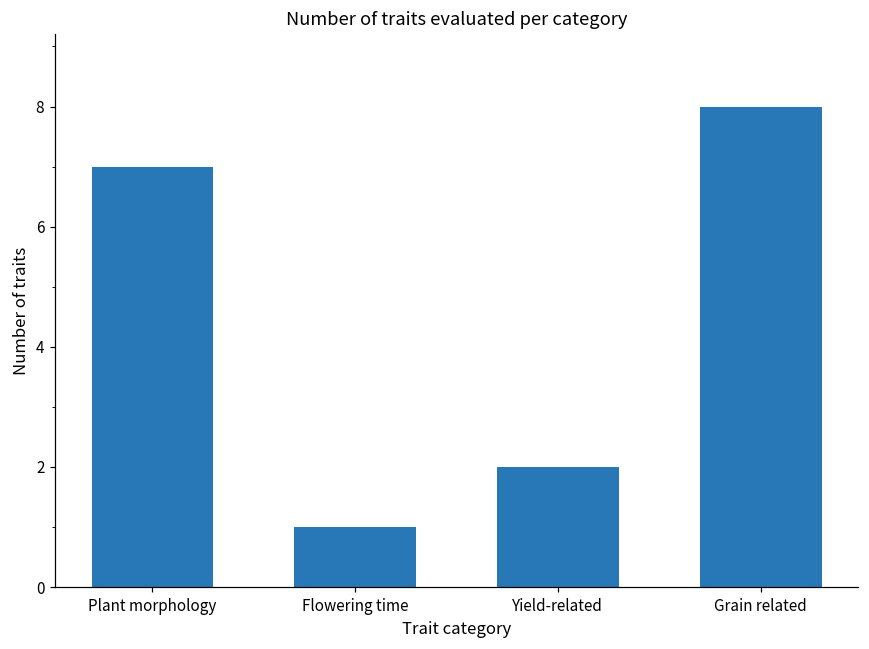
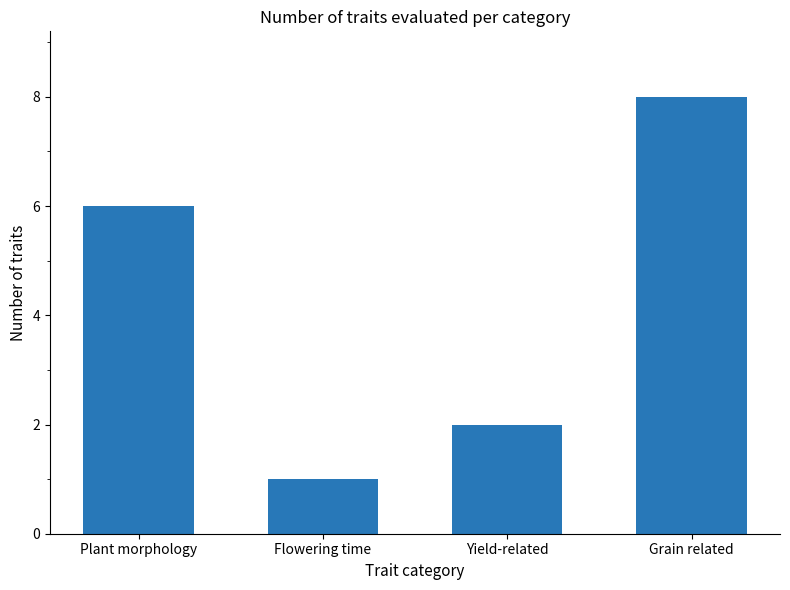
  {
-   "Plant morphology": 7,
+   "Plant morphology": 6,
    "Flowering time": 1,
    "Yield-related": 2,
    "Grain related": 8
  }
